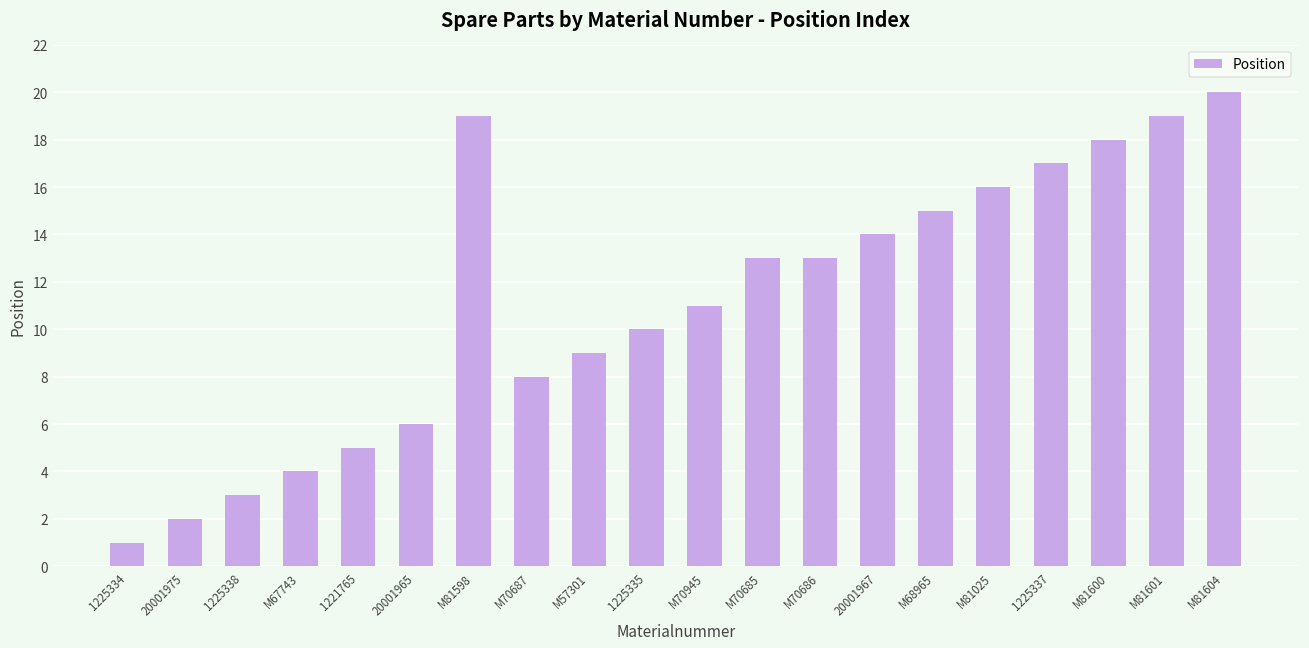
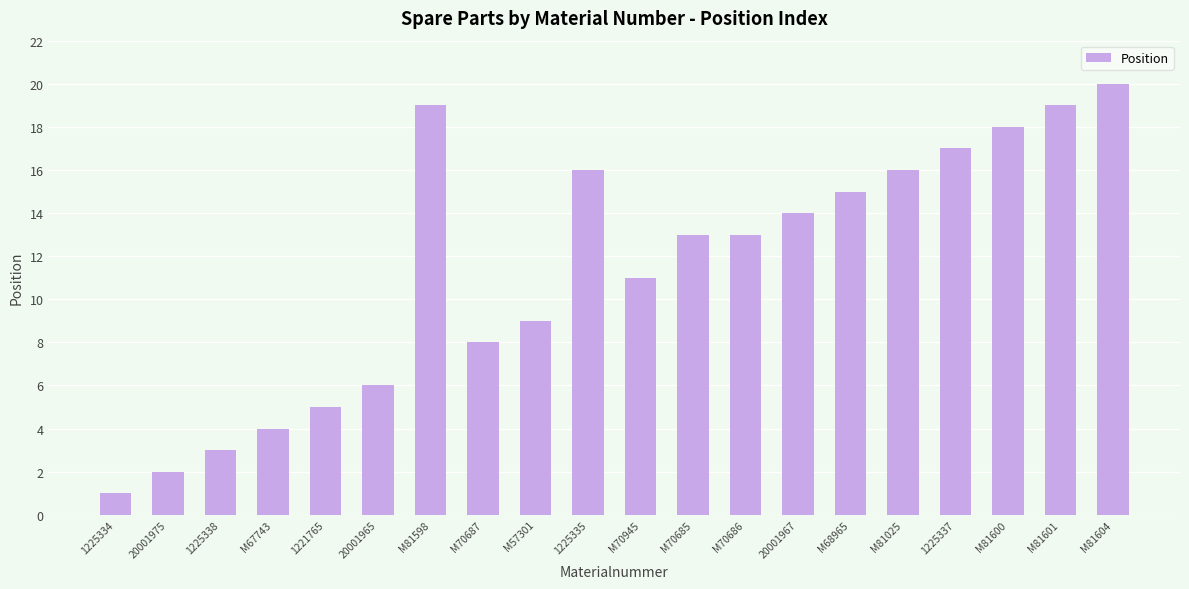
  {
    "1225334": 1,
    "20001975": 2,
    "1225338": 3,
    "M67743": 4,
    "1221765": 5,
    "20001965": 6,
    "M81598": 19,
    "M70687": 8,
    "M57301": 9,
-   "1225335": 10,
+   "1225335": 16,
    "M70945": 11,
    "M70685": 13,
    "M70686": 13,
    "20001967": 14,
    "M68965": 15,
    "M81025": 16,
    "1225337": 17,
    "M81600": 18,
    "M81601": 19,
    "M81604": 20
  }
